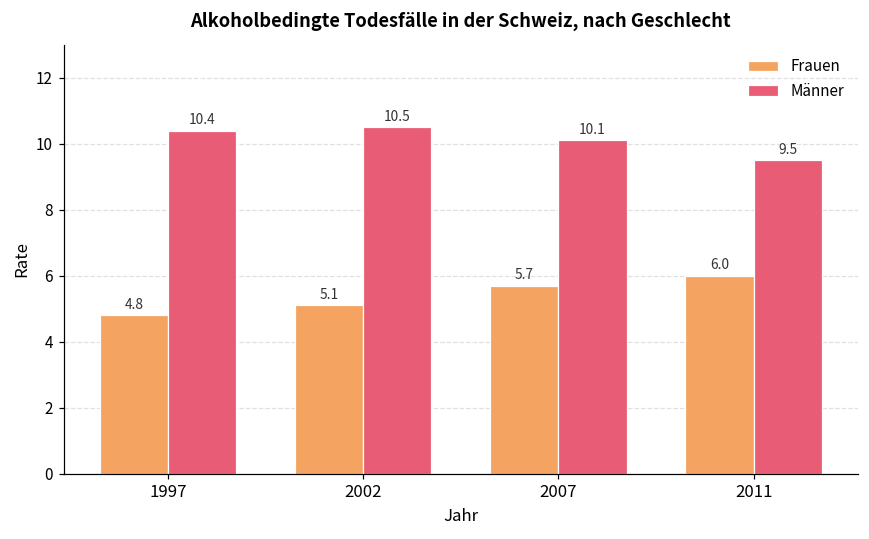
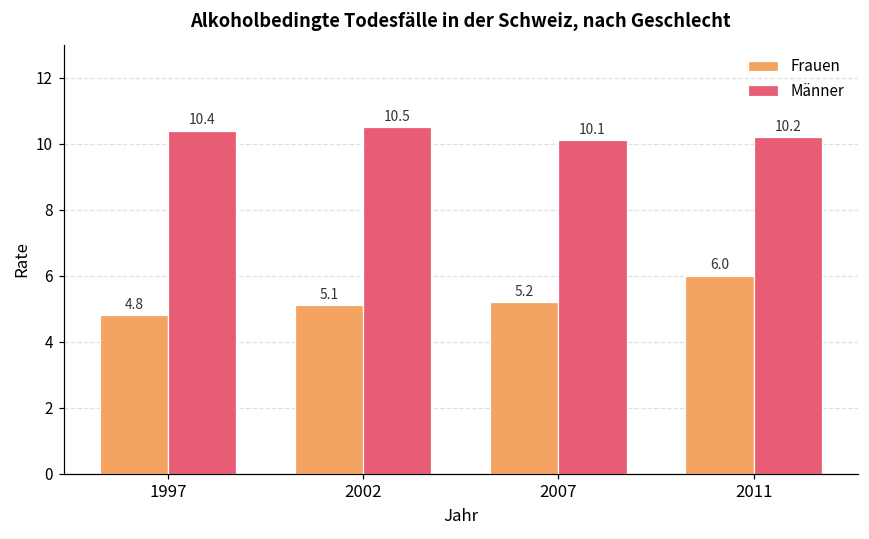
  {
    "Frauen": {
      "1997": 4.8,
      "2002": 5.1,
-     "2007": 5.7,
+     "2007": 5.2,
      "2011": 6.0
    },
    "Männer": {
      "1997": 10.4,
      "2002": 10.5,
      "2007": 10.1,
-     "2011": 9.5
+     "2011": 10.2
    }
  }
